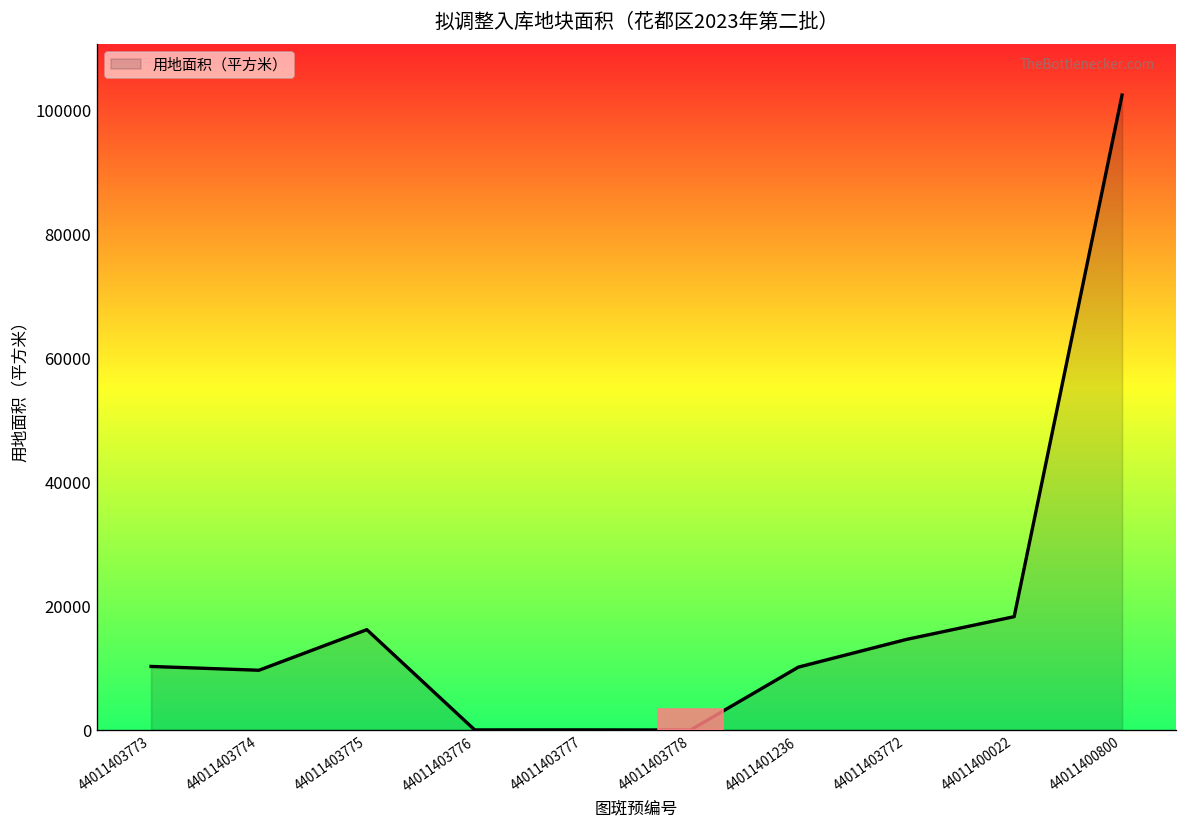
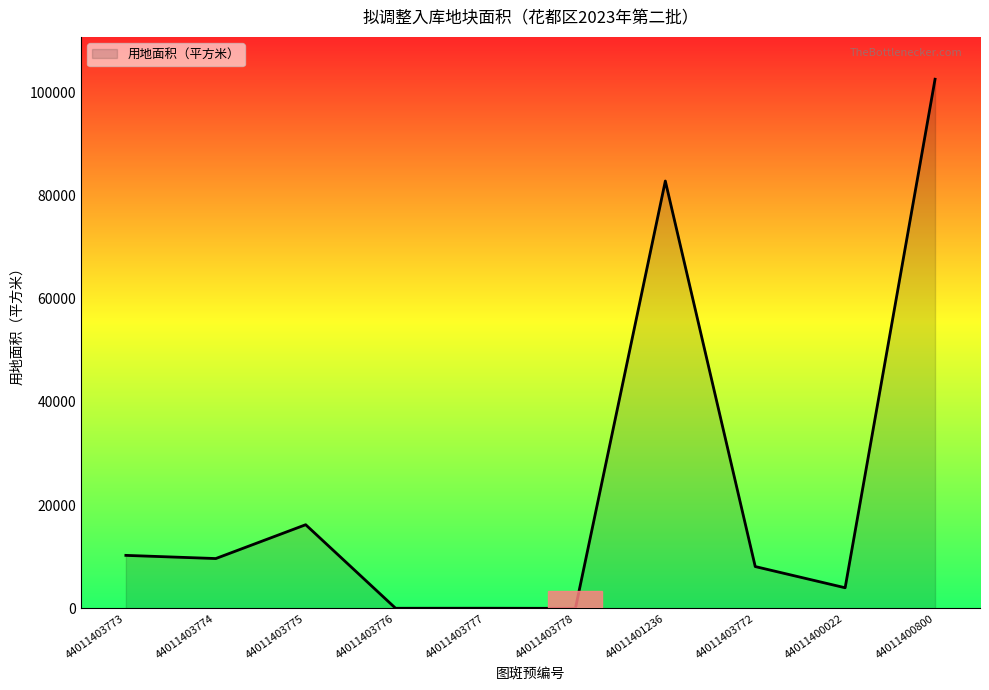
  {
    "44011403773": 10000,
    "44011403774": 10000,
    "44011403775": 16000,
    "44011403776": 0,
    "44011403777": 0,
-   "44011401236": 10000,
-   "44011403772": 15000,
-   "44011400022": 18000,
+   "44011401236": 83000,
+   "44011403772": 8000,
+   "44011400022": 4000,
    "44011400800": 103000
  }
